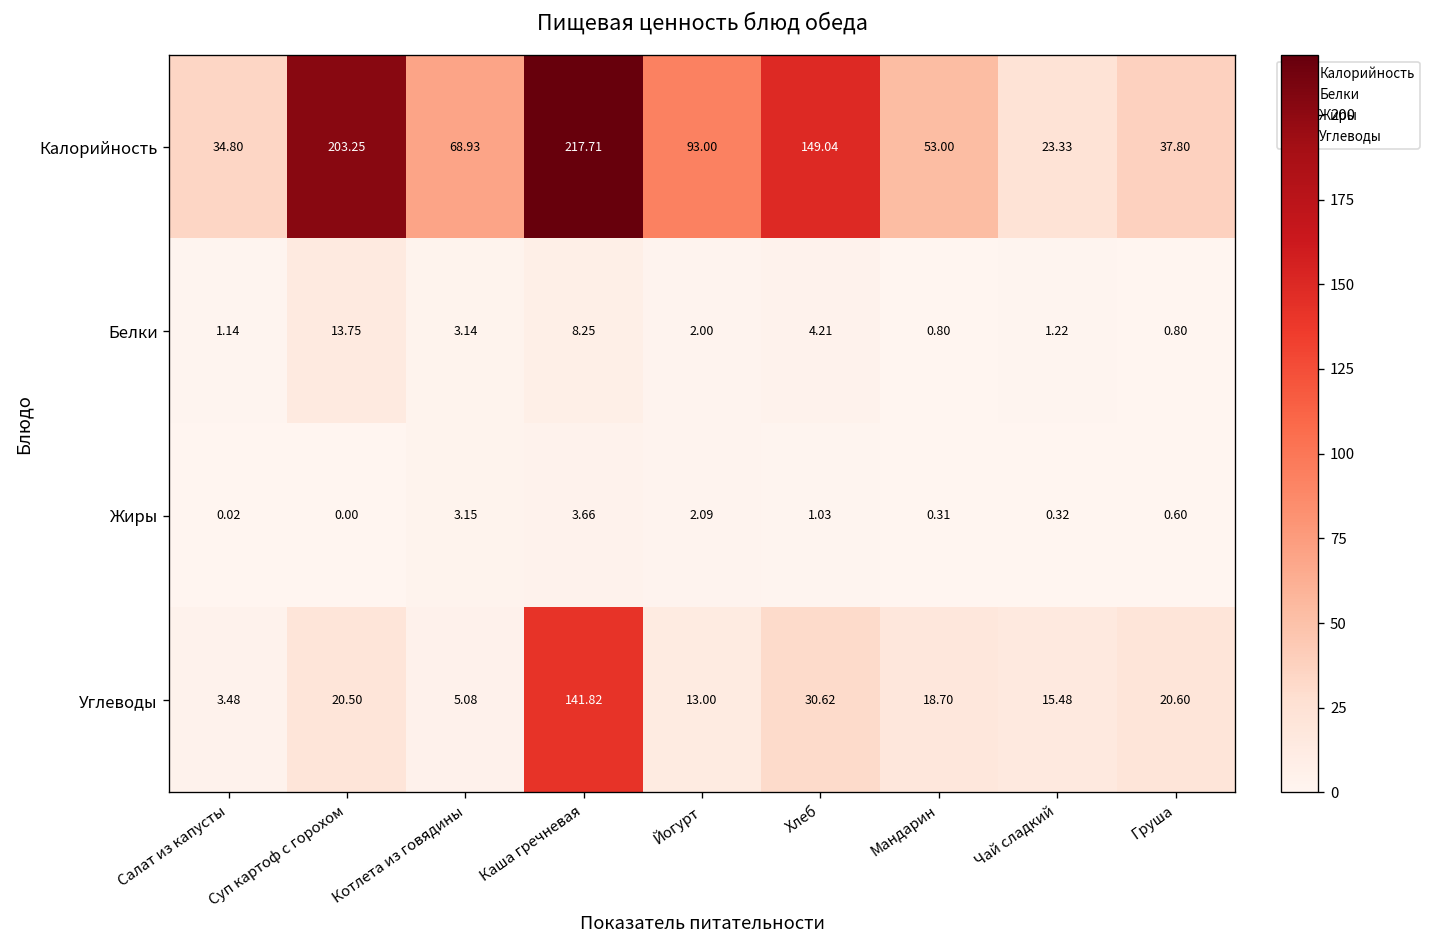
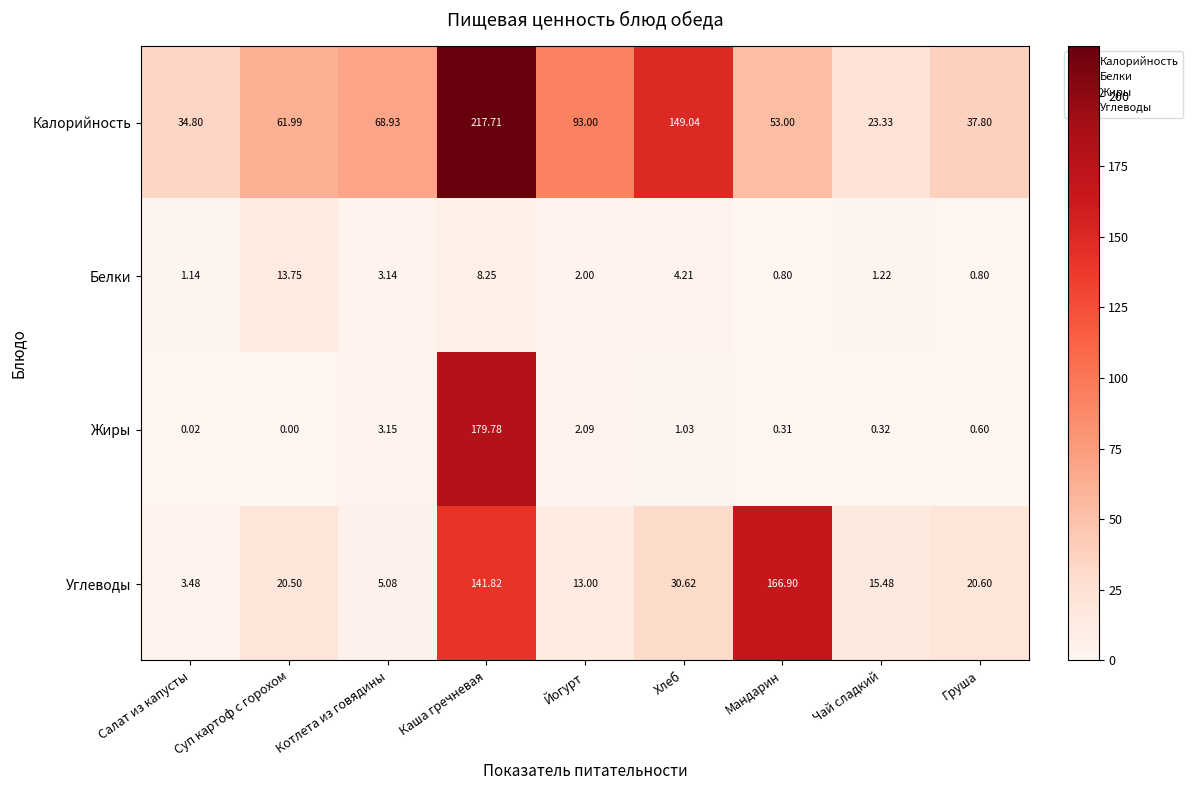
  {
    "Калорийность": {
      "Салат из капусты": 34.80,
-     "Суп картоф с горохом": 203.25,
+     "Суп картоф с горохом": 61.99,
      "Котлета из говядины": 68.93,
      "Каша гречневая": 217.71,
      "Йогурт": 93.00,
      "Хлеб": 149.04,
      "Мандарин": 53.00,
      "Чай сладкий": 23.33,
      "Груша": 37.80
    },
    "Белки": {
      "Салат из капусты": 1.14,
      "Суп картоф с горохом": 13.75,
      "Котлета из говядины": 3.14,
      "Каша гречневая": 8.25,
      "Йогурт": 2.00,
      "Хлеб": 4.21,
      "Мандарин": 0.80,
      "Чай сладкий": 1.22,
      "Груша": 0.80
    },
    "Жиры": {
      "Салат из капусты": 0.02,
      "Суп картоф с горохом": 0.00,
      "Котлета из говядины": 3.15,
-     "Каша гречневая": 3.66,
+     "Каша гречневая": 179.78,
      "Йогурт": 2.09,
      "Хлеб": 1.03,
      "Мандарин": 0.31,
      "Чай сладкий": 0.32,
      "Груша": 0.60
    },
    "Углеводы": {
      "Салат из капусты": 3.48,
      "Суп картоф с горохом": 20.50,
      "Котлета из говядины": 5.08,
      "Каша гречневая": 141.82,
      "Йогурт": 13.00,
      "Хлеб": 30.62,
-     "Мандарин": 18.70,
+     "Мандарин": 166.90,
      "Чай сладкий": 15.48,
      "Груша": 20.60
    }
  }
